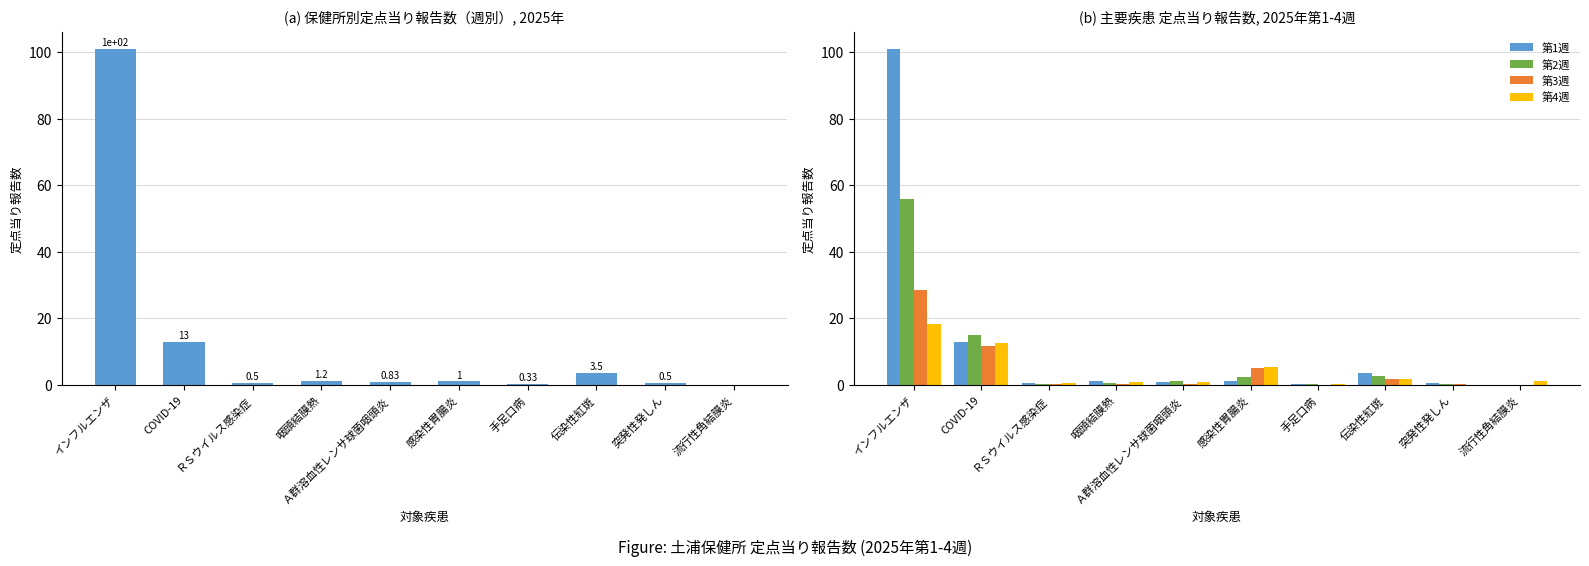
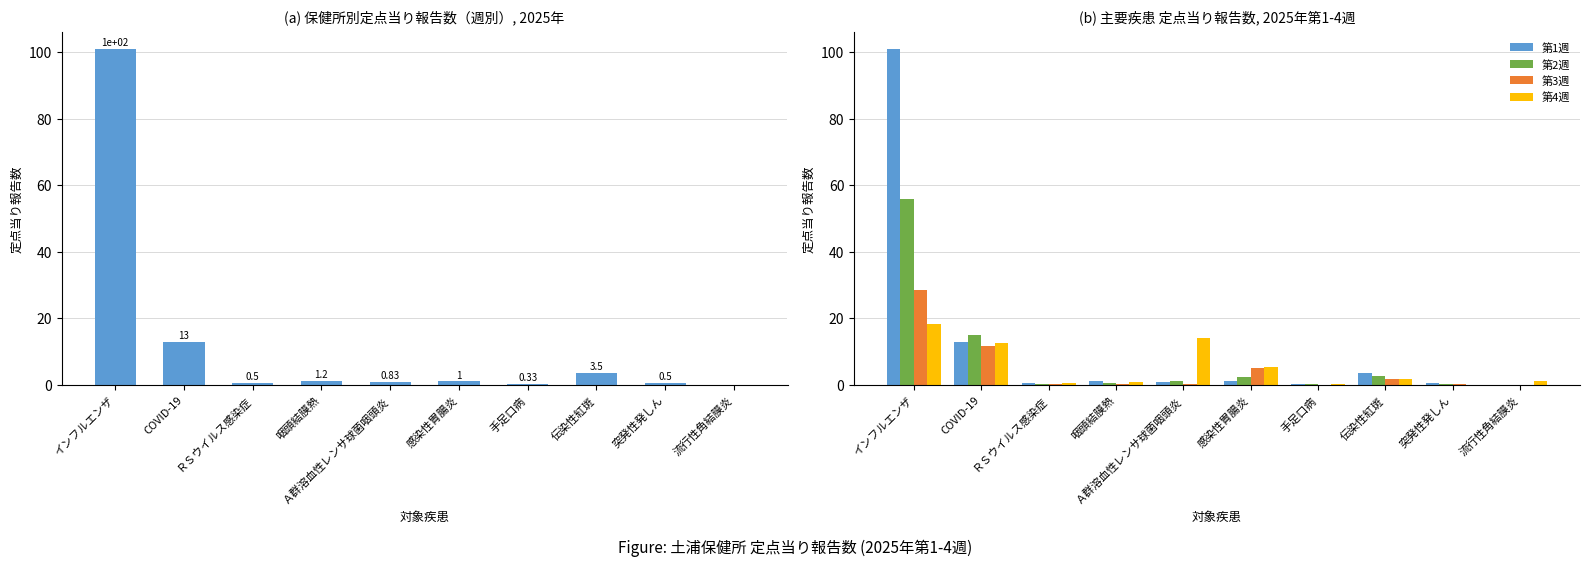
  {
    "(a) 保健所別定点当り報告数（週別）, 2025年": {
      "COVID-19": 13,
      "ＲＳウイルス感染症": 0.5,
      "咽頭結膜熱": 1.2,
      "Ａ群溶血性レンサ球菌咽頭炎": 0.83,
      "感染性胃腸炎": 1,
      "手足口病": 0.33,
      "伝染性紅斑": 3.5,
      "突発性発しん": 0.5
    },
    "(b) 主要疾患 定点当り報告数, 2025年第1-4週": {
      "第1週": {
        "インフルエンザ": 101,
        "COVID-19": 13,
        "咽頭結膜熱": 1,
        "Ａ群溶血性レンサ球菌咽頭炎": 1,
        "感染性胃腸炎": 1,
        "伝染性紅斑": 4,
        "流行性角結膜炎": 0
      },
      "第2週": {
        "インフルエンザ": 56,
        "COVID-19": 15,
        "Ａ群溶血性レンサ球菌咽頭炎": 1,
        "感染性胃腸炎": 2,
        "伝染性紅斑": 3,
        "流行性角結膜炎": 0
      },
      "第3週": {
        "インフルエンザ": 29,
        "COVID-19": 12,
        "感染性胃腸炎": 5,
        "手足口病": 0,
        "伝染性紅斑": 2,
        "流行性角結膜炎": 0
      },
      "第4週": {
        "インフルエンザ": 18,
        "COVID-19": 13,
-       "Ａ群溶血性レンサ球菌咽頭炎": 1,
+       "Ａ群溶血性レンサ球菌咽頭炎": 14,
        "感染性胃腸炎": 5,
        "伝染性紅斑": 2,
        "突発性発しん": 0,
        "流行性角結膜炎": 1
      }
    }
  }
